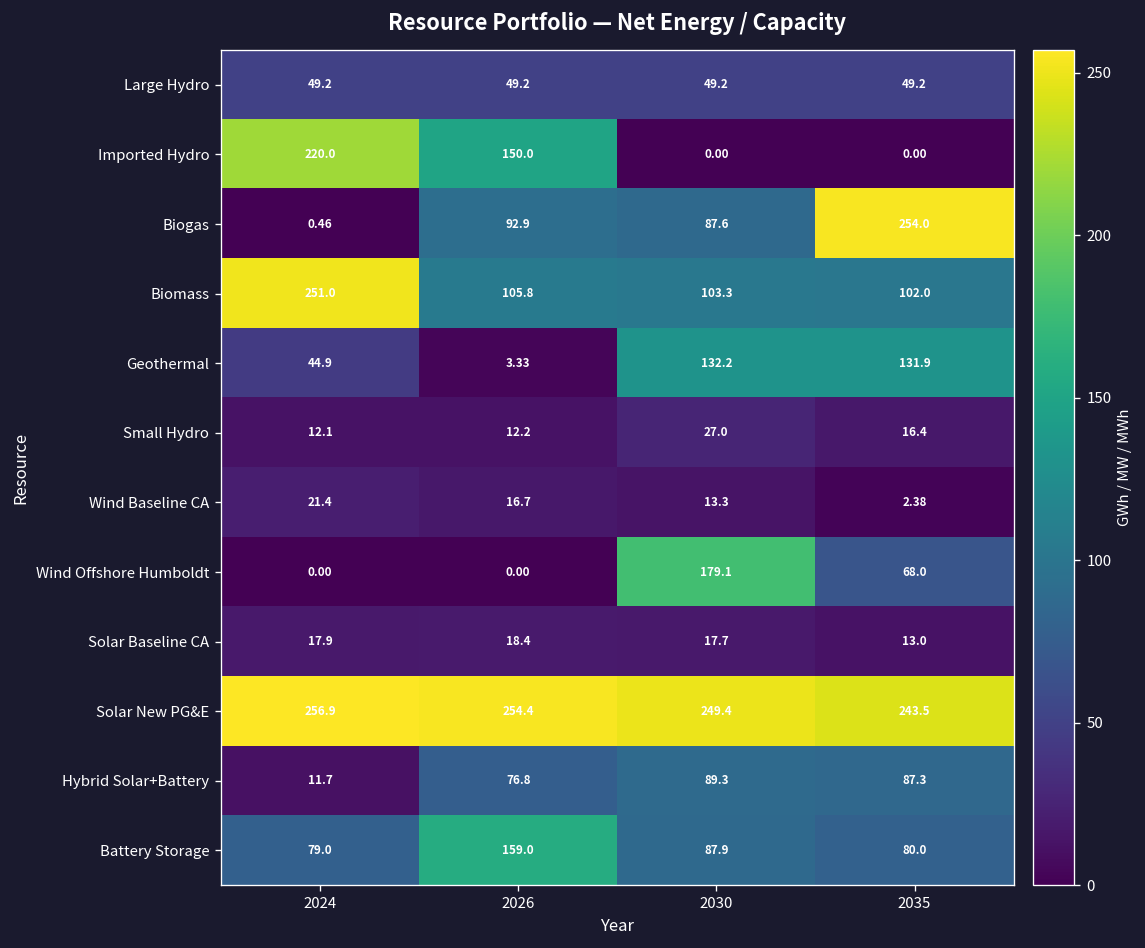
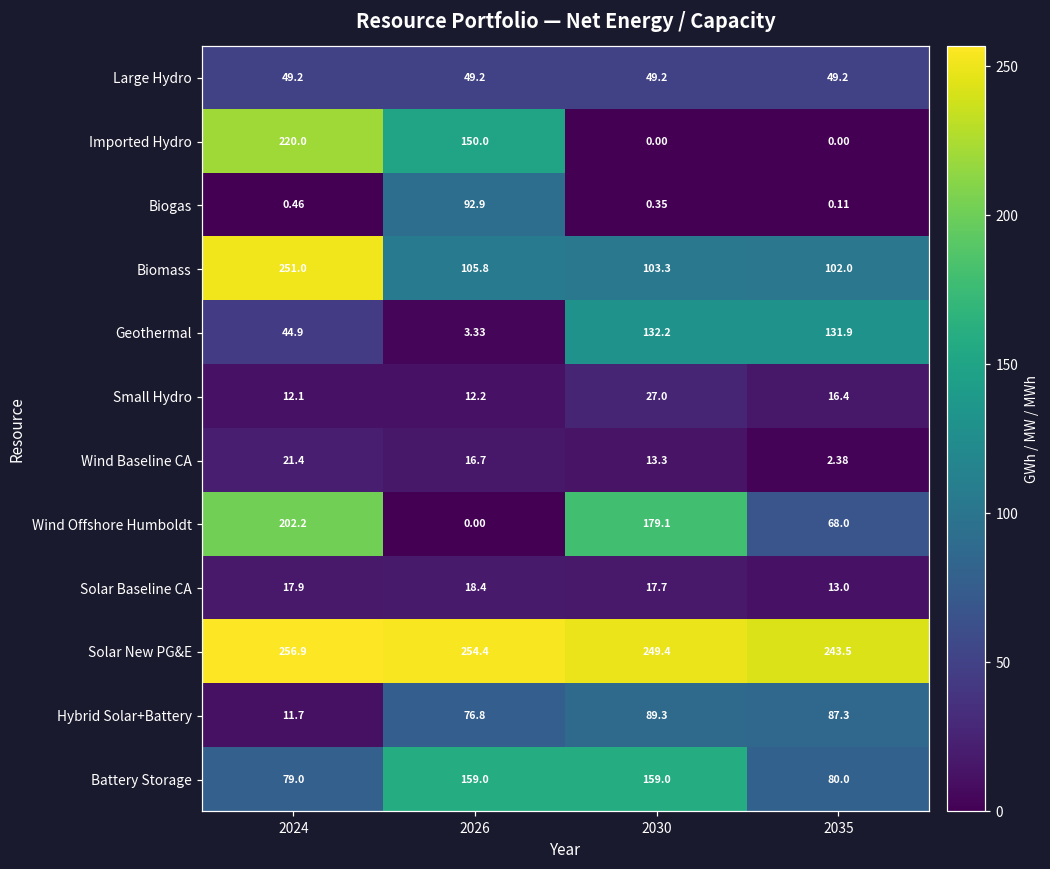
  {
    "Large Hydro": {
      "2024": 49.2,
      "2026": 49.2,
      "2030": 49.2,
      "2035": 49.2
    },
    "Imported Hydro": {
      "2024": 220.0,
      "2026": 150.0,
      "2030": 0.00,
      "2035": 0.00
    },
    "Biogas": {
      "2024": 0.46,
      "2026": 92.9,
-     "2030": 87.6,
-     "2035": 254.0
+     "2030": 0.35,
+     "2035": 0.11
    },
    "Biomass": {
      "2024": 251.0,
      "2026": 105.8,
      "2030": 103.3,
      "2035": 102.0
    },
    "Geothermal": {
      "2024": 44.9,
      "2026": 3.33,
      "2030": 132.2,
      "2035": 131.9
    },
    "Small Hydro": {
      "2024": 12.1,
      "2026": 12.2,
      "2030": 27.0,
      "2035": 16.4
    },
    "Wind Baseline CA": {
      "2024": 21.4,
      "2026": 16.7,
      "2030": 13.3,
      "2035": 2.38
    },
    "Wind Offshore Humboldt": {
-     "2024": 0.00,
+     "2024": 202.2,
      "2026": 0.00,
      "2030": 179.1,
      "2035": 68.0
    },
    "Solar Baseline CA": {
      "2024": 17.9,
      "2026": 18.4,
      "2030": 17.7,
      "2035": 13.0
    },
    "Solar New PG&E": {
      "2024": 256.9,
      "2026": 254.4,
      "2030": 249.4,
      "2035": 243.5
    },
    "Hybrid Solar+Battery": {
      "2024": 11.7,
      "2026": 76.8,
      "2030": 89.3,
      "2035": 87.3
    },
    "Battery Storage": {
      "2024": 79.0,
      "2026": 159.0,
-     "2030": 87.9,
+     "2030": 159.0,
      "2035": 80.0
    }
  }
